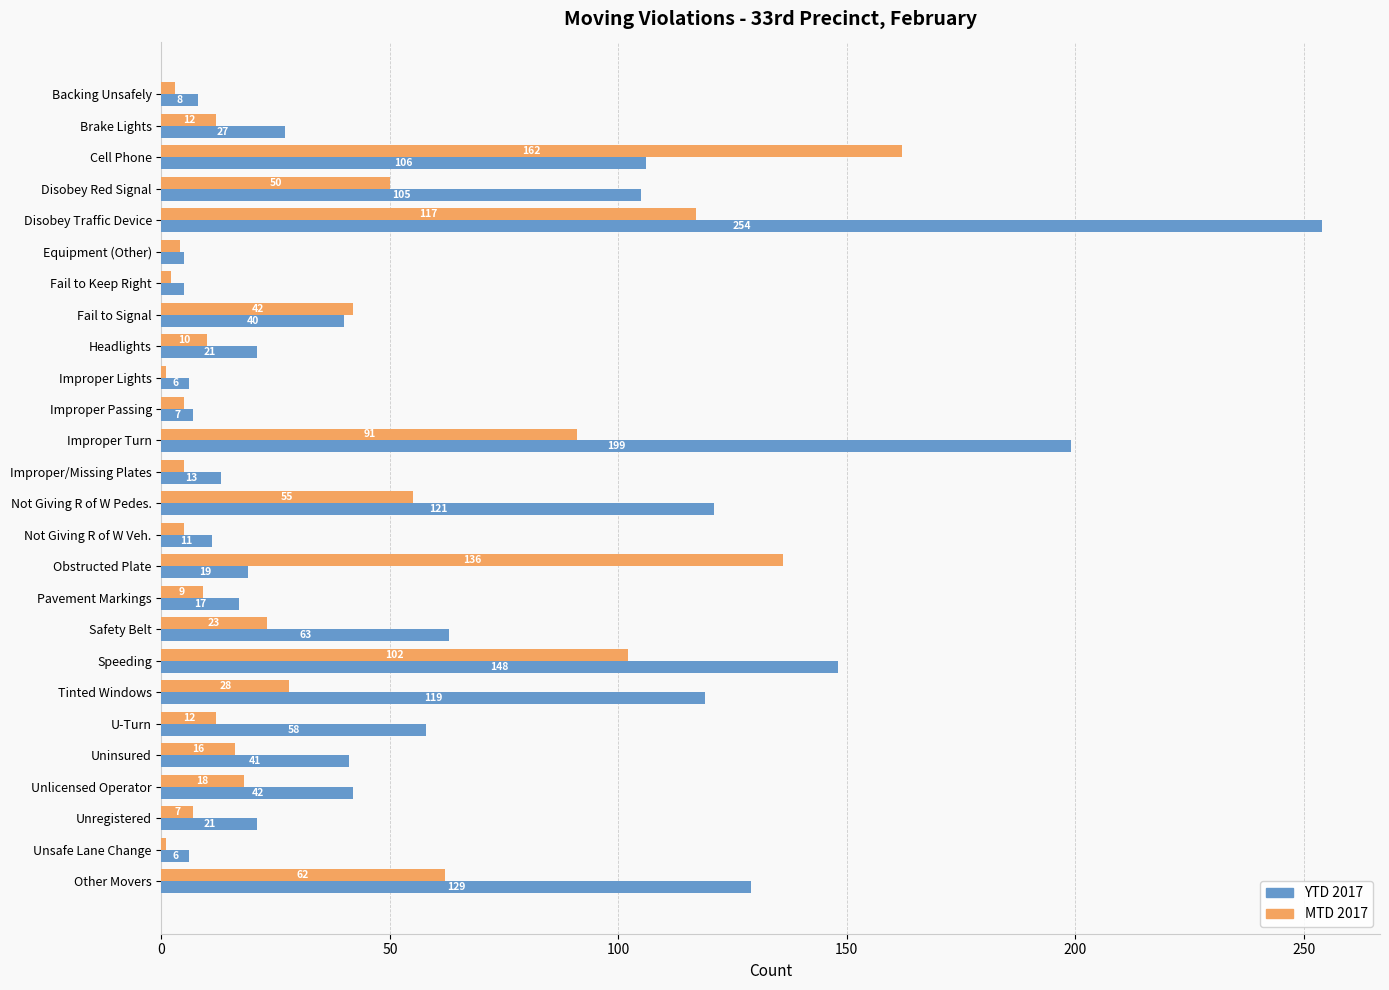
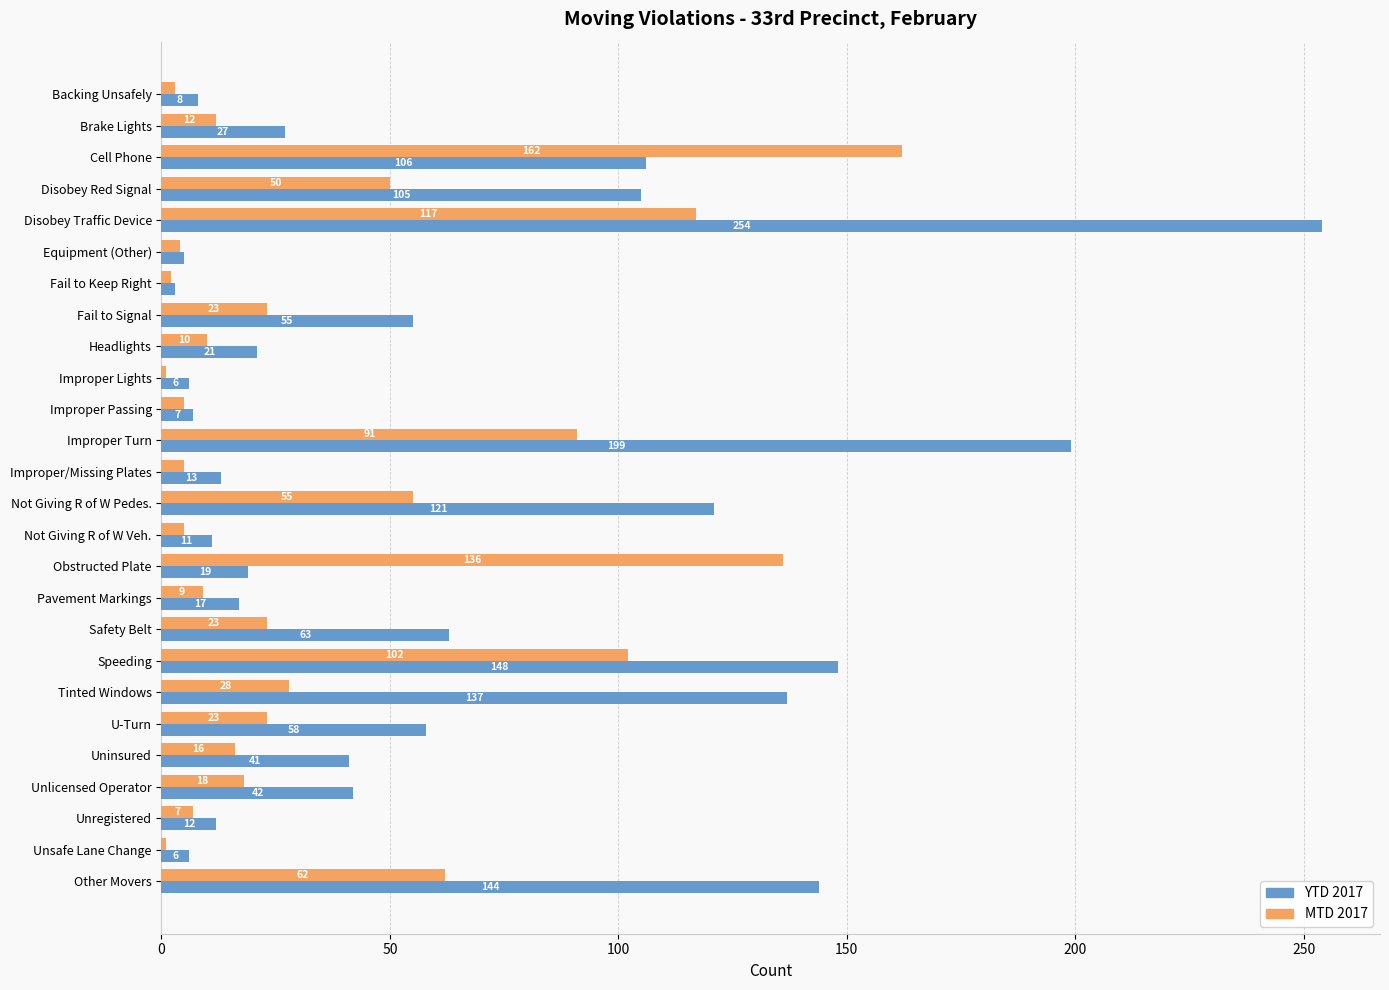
  {
    "YTD 2017": {
      "Backing Unsafely": 8,
      "Brake Lights": 27,
      "Cell Phone": 106,
      "Disobey Red Signal": 105,
      "Disobey Traffic Device": 254,
-     "Fail to Keep Right": 5,
-     "Fail to Signal": 40,
+     "Fail to Keep Right": 3,
+     "Fail to Signal": 55,
      "Headlights": 21,
      "Improper Lights": 6,
      "Improper Passing": 7,
      "Improper Turn": 199,
      "Improper/Missing Plates": 13,
      "Not Giving R of W Pedes.": 121,
      "Not Giving R of W Veh.": 11,
      "Obstructed Plate": 19,
      "Pavement Markings": 17,
      "Safety Belt": 63,
      "Speeding": 148,
-     "Tinted Windows": 119,
+     "Tinted Windows": 137,
      "U-Turn": 58,
      "Uninsured": 41,
      "Unlicensed Operator": 42,
-     "Unregistered": 21,
+     "Unregistered": 12,
      "Unsafe Lane Change": 6,
-     "Other Movers": 129
+     "Other Movers": 144
    },
    "MTD 2017": {
      "Brake Lights": 12,
      "Cell Phone": 162,
      "Disobey Red Signal": 50,
      "Disobey Traffic Device": 117,
-     "Fail to Signal": 42,
+     "Fail to Signal": 23,
      "Headlights": 10,
      "Improper Turn": 91,
      "Not Giving R of W Pedes.": 55,
      "Obstructed Plate": 136,
      "Pavement Markings": 9,
      "Safety Belt": 23,
      "Speeding": 102,
      "Tinted Windows": 28,
-     "U-Turn": 12,
+     "U-Turn": 23,
      "Uninsured": 16,
      "Unlicensed Operator": 18,
      "Unregistered": 7,
      "Other Movers": 62
    }
  }
